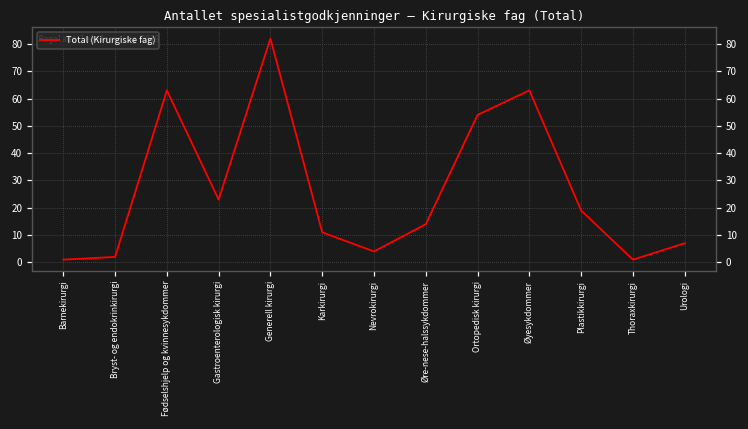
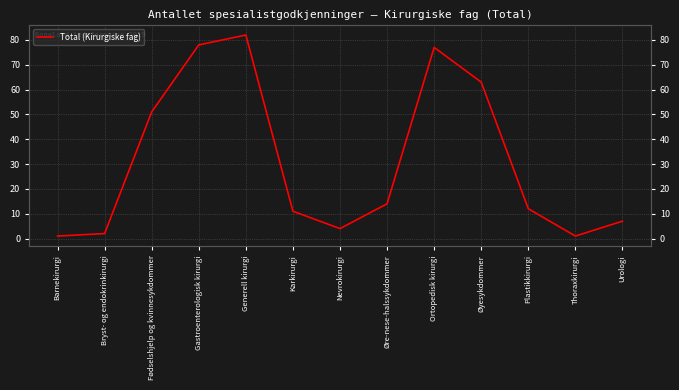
  {
    "Barnekirurgi": 1,
    "Bryst- og endokrinkirurgi": 2,
-   "Fødselshjelp og kvinnesykdommer": 63,
-   "Gastroenterologisk kirurgi": 23,
+   "Fødselshjelp og kvinnesykdommer": 51,
+   "Gastroenterologisk kirurgi": 78,
    "Generell kirurgi": 82,
    "Karkirurgi": 11,
    "Nevrokirurgi": 4,
    "Øre-nese-halssykdommer": 14,
-   "Ortopedisk kirurgi": 54,
+   "Ortopedisk kirurgi": 77,
    "Øyesykdommer": 63,
-   "Plastikkirurgi": 19,
+   "Plastikkirurgi": 12,
    "Thoraxkirurgi": 1,
    "Urologi": 7
  }
